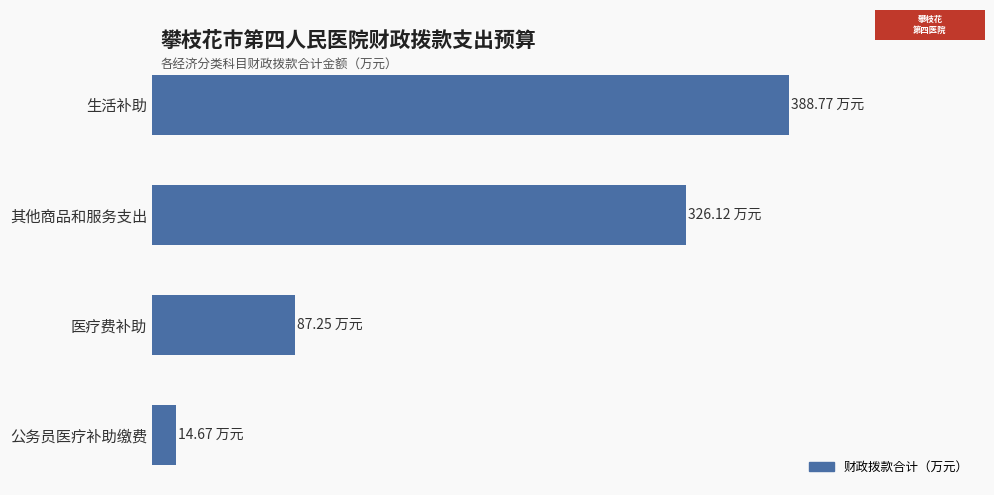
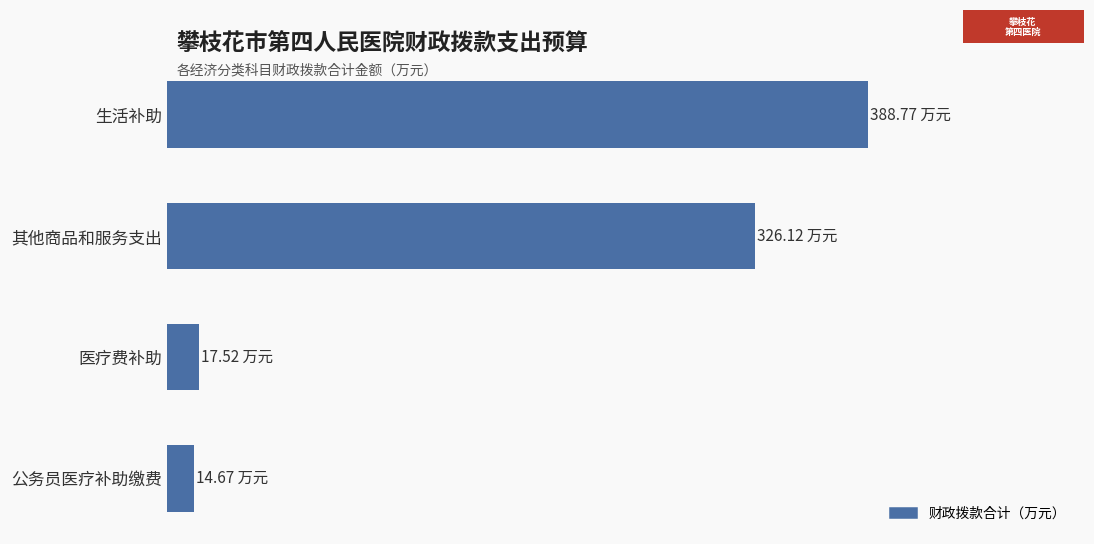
  {
    "生活补助": 388.77,
    "其他商品和服务支出": 326.12,
-   "医疗费补助": 87.25,
+   "医疗费补助": 17.52,
    "公务员医疗补助缴费": 14.67
  }
